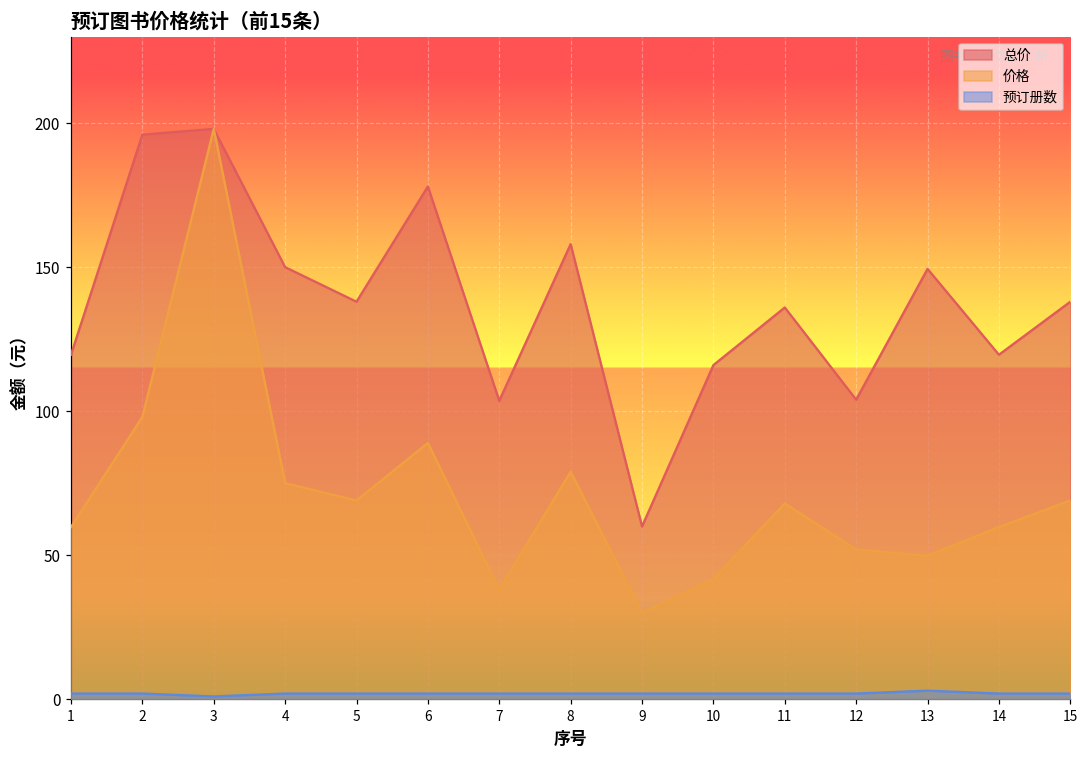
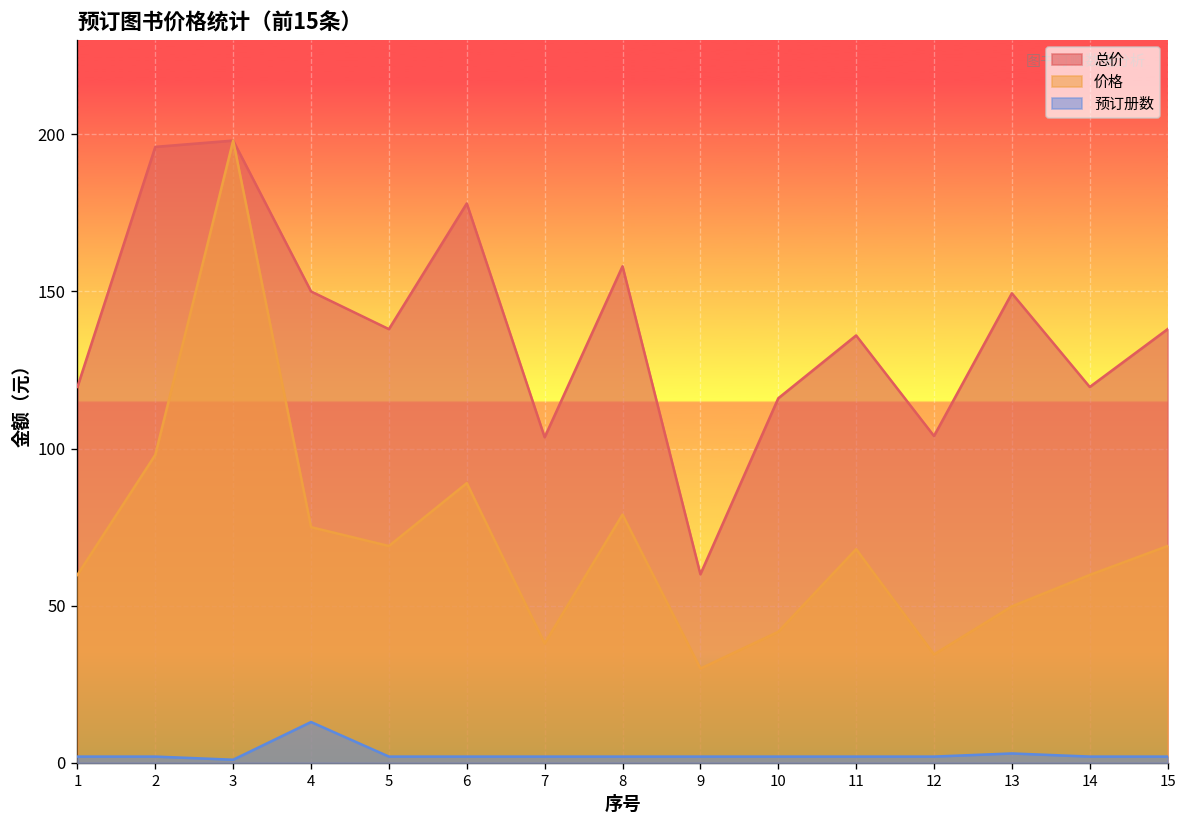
  {
    "总价": {
      "1": 120,
      "2": 196,
      "4": 150,
      "5": 138,
      "6": 178,
      "7": 104,
      "8": 158,
      "9": 60,
      "10": 116,
      "11": 136,
      "12": 104,
      "13": 149,
      "14": 120,
      "15": 138
    },
    "价格": {
      "1": 60,
      "2": 98,
      "4": 75,
      "5": 69,
      "6": 89,
      "7": 38,
      "8": 79,
      "9": 30,
      "10": 42,
      "11": 68,
-     "12": 52,
+     "12": 35,
      "13": 50,
      "14": 60,
      "15": 69
    },
    "预订册数": {
      "1": 2,
      "2": 2,
      "3": 1,
-     "4": 2,
+     "4": 13,
      "5": 2,
      "6": 2,
      "7": 2,
      "8": 2,
      "9": 2,
      "10": 2,
      "11": 2,
      "12": 2,
      "13": 3,
      "14": 2,
      "15": 2
    }
  }
